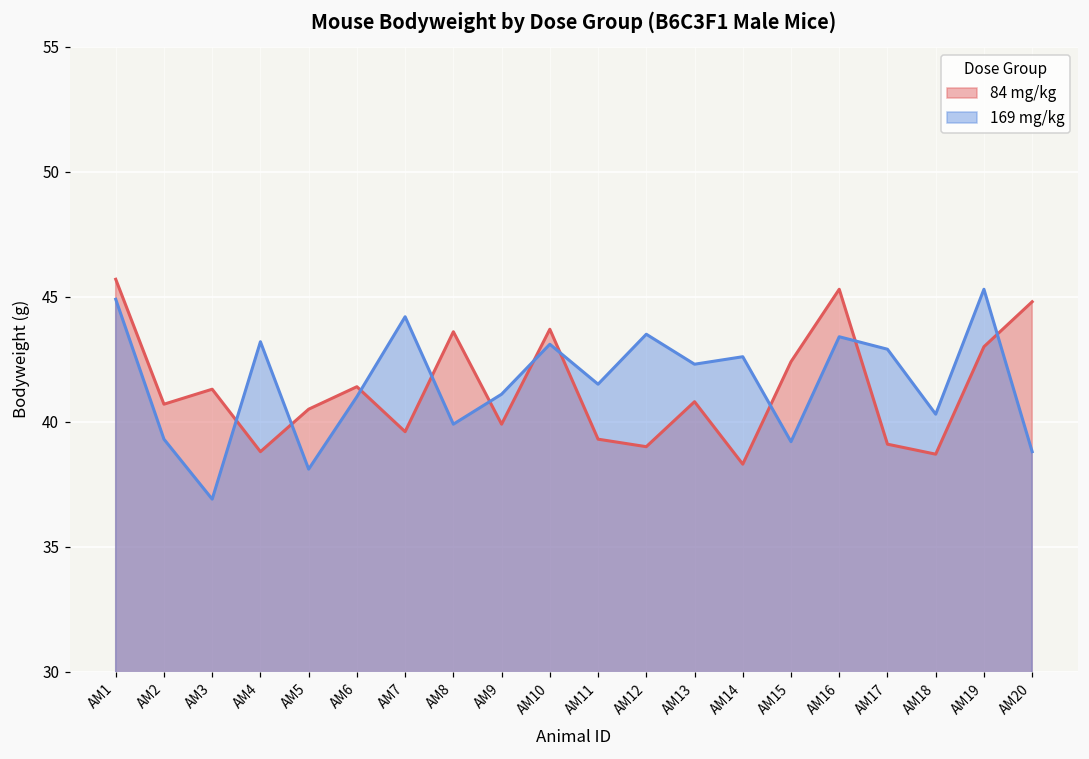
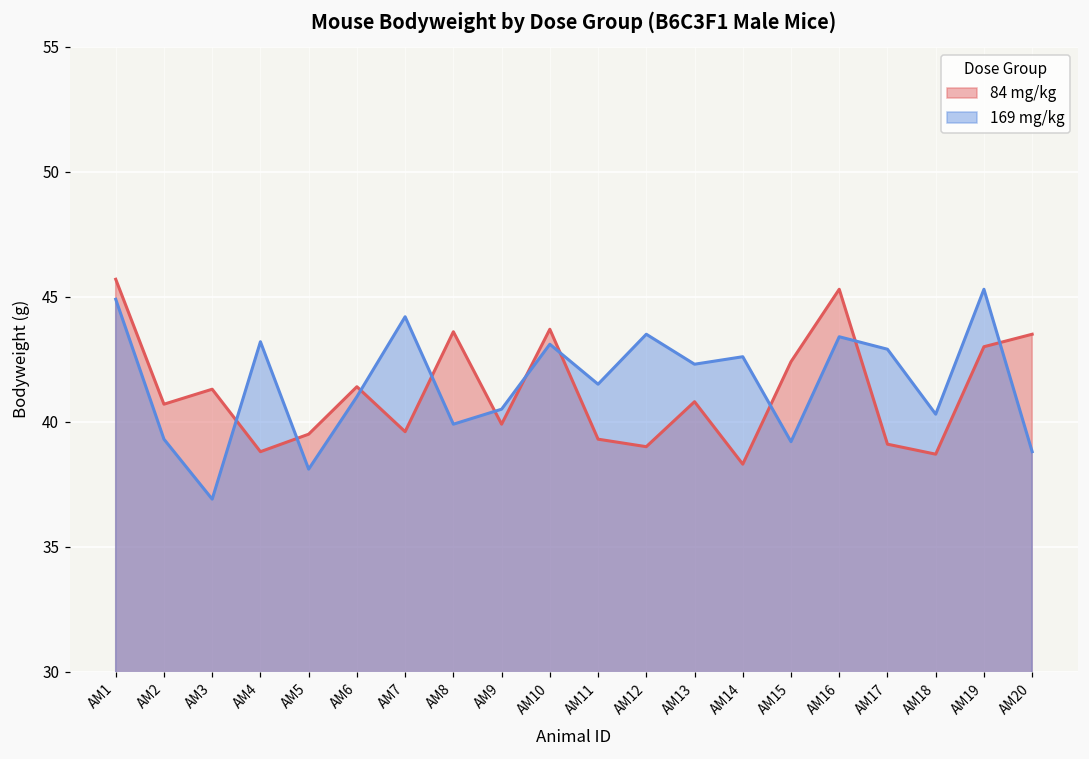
  {
    "84 mg/kg": {
      "AM1": 45.7,
      "AM2": 40.7,
      "AM3": 41.3,
      "AM4": 38.8,
-     "AM5": 40.5,
+     "AM5": 39.5,
      "AM6": 41.4,
      "AM7": 39.6,
      "AM8": 43.6,
      "AM9": 39.9,
      "AM10": 43.7,
      "AM11": 39.3,
      "AM12": 39.0,
      "AM13": 40.8,
      "AM14": 38.3,
      "AM15": 42.4,
      "AM16": 45.3,
      "AM17": 39.1,
      "AM18": 38.7,
      "AM19": 43.0,
-     "AM20": 44.8
+     "AM20": 43.5
    },
    "169 mg/kg": {
      "AM1": 44.9,
      "AM2": 39.3,
      "AM3": 36.9,
      "AM4": 43.2,
      "AM5": 38.1,
      "AM6": 41.0,
      "AM7": 44.2,
      "AM8": 39.9,
-     "AM9": 41.1,
+     "AM9": 40.5,
      "AM10": 43.1,
      "AM11": 41.5,
      "AM12": 43.5,
      "AM13": 42.3,
      "AM14": 42.6,
      "AM15": 39.2,
      "AM16": 43.4,
      "AM17": 42.9,
      "AM18": 40.3,
      "AM19": 45.3,
      "AM20": 38.8
    }
  }
